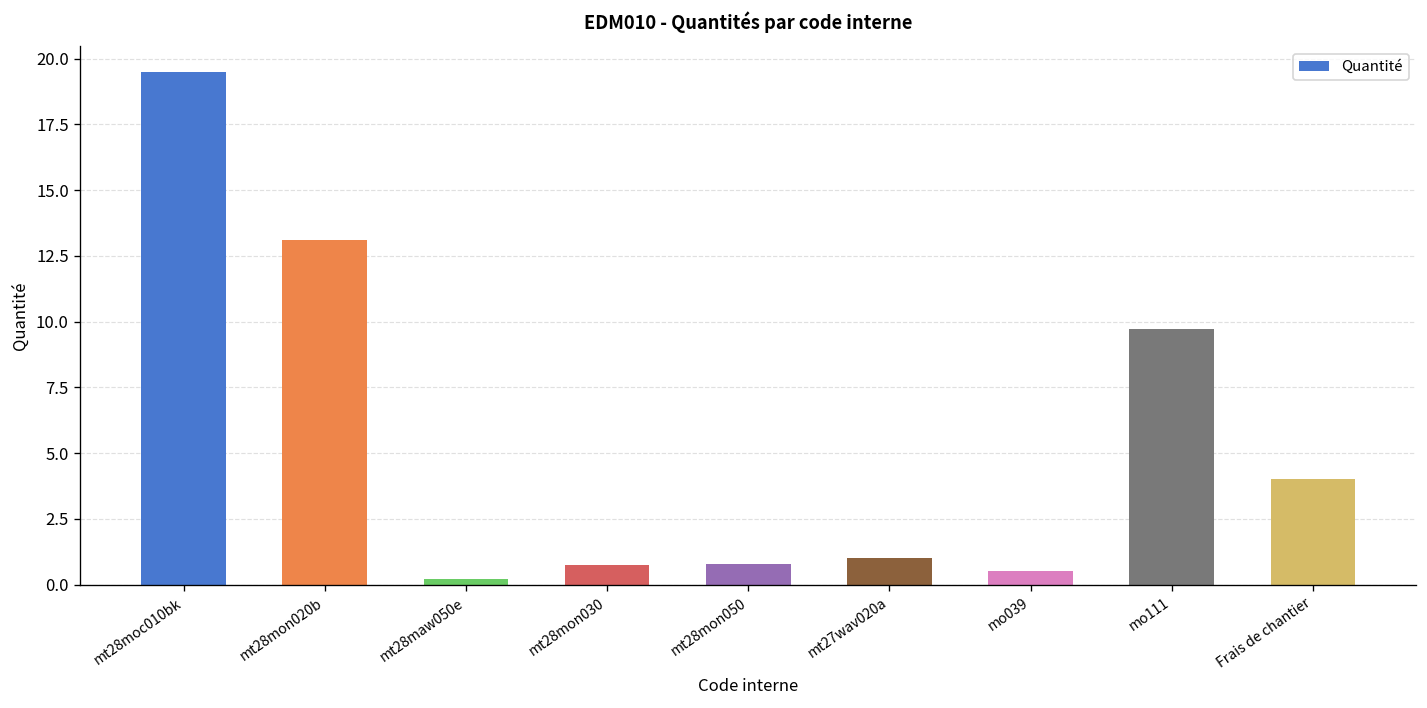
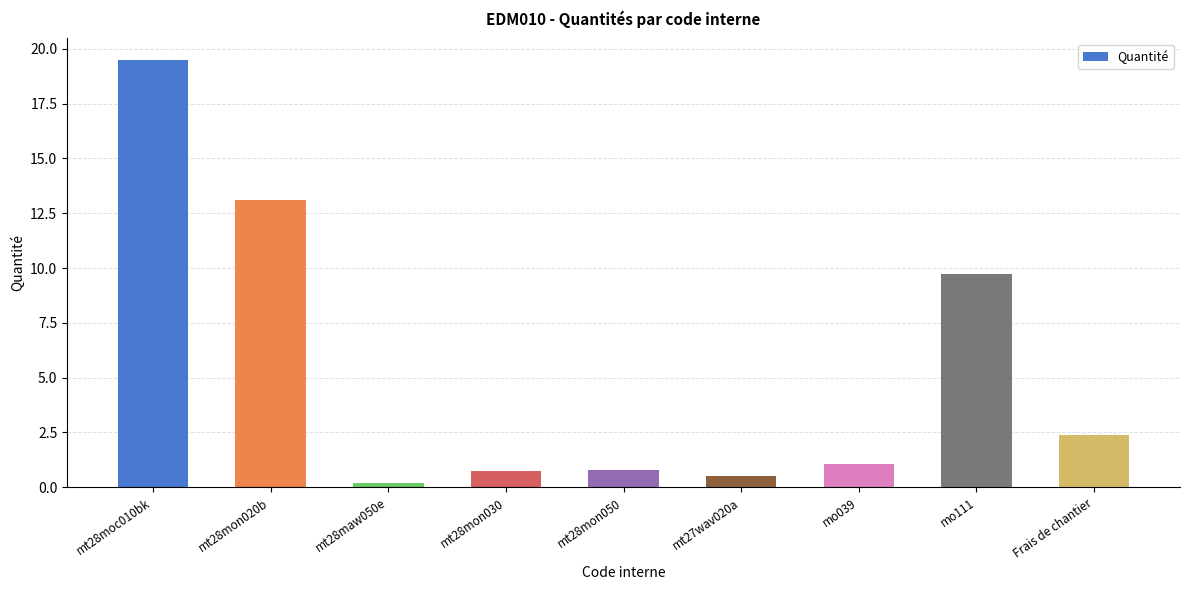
  {
    "mt28moc010bk": 19.5,
    "mt28mon020b": 13.1,
    "mt28maw050e": 0.2,
    "mt28mon030": 0.8,
    "mt28mon050": 0.8,
-   "mt27wav020a": 1.0,
-   "mo039": 0.5,
+   "mt27wav020a": 0.5,
+   "mo039": 1.1,
    "mo111": 9.7,
-   "Frais de chantier": 4.0
+   "Frais de chantier": 2.4
  }
